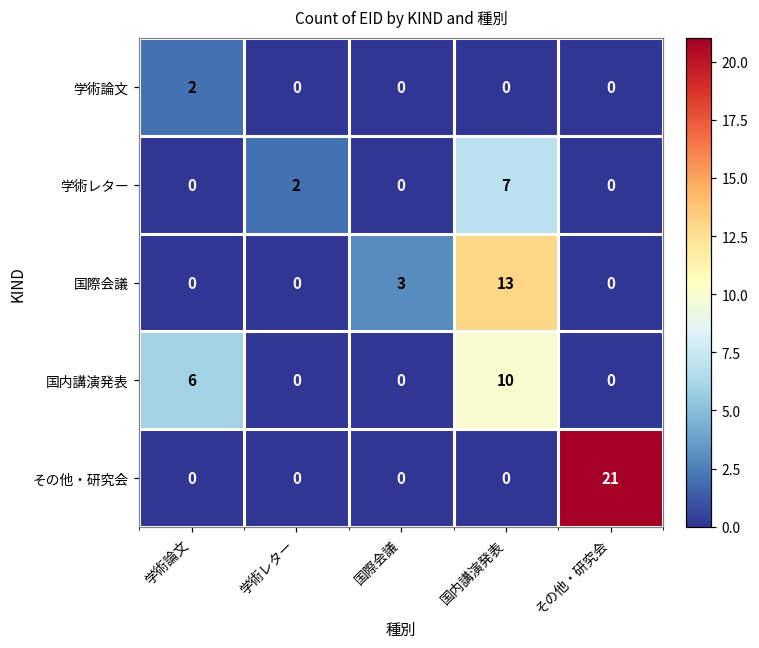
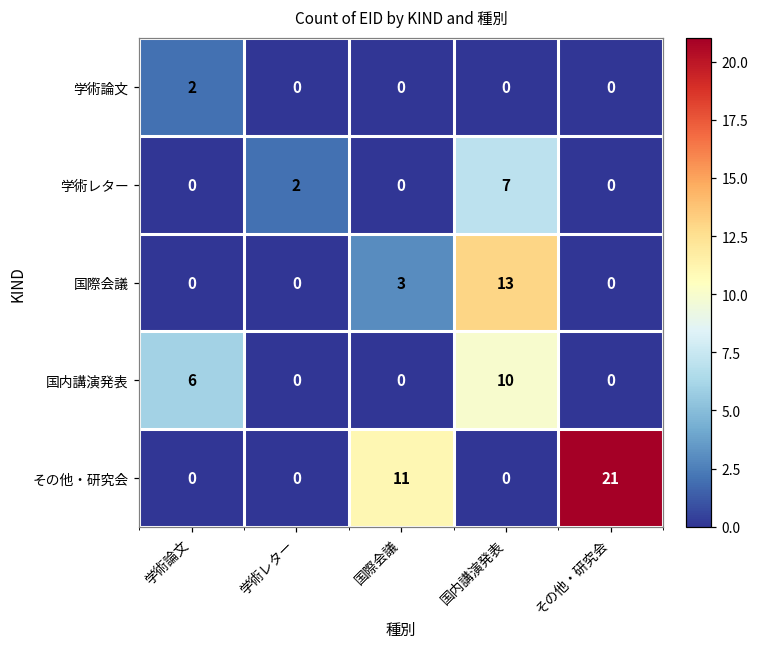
  {
    "学術論文": {
      "学術論文": 2,
      "学術レター": 0,
      "国際会議": 0,
      "国内講演発表": 0,
      "その他・研究会": 0
    },
    "学術レター": {
      "学術論文": 0,
      "学術レター": 2,
      "国際会議": 0,
      "国内講演発表": 7,
      "その他・研究会": 0
    },
    "国際会議": {
      "学術論文": 0,
      "学術レター": 0,
      "国際会議": 3,
      "国内講演発表": 13,
      "その他・研究会": 0
    },
    "国内講演発表": {
      "学術論文": 6,
      "学術レター": 0,
      "国際会議": 0,
      "国内講演発表": 10,
      "その他・研究会": 0
    },
    "その他・研究会": {
      "学術論文": 0,
      "学術レター": 0,
-     "国際会議": 0,
+     "国際会議": 11,
      "国内講演発表": 0,
      "その他・研究会": 21
    }
  }
